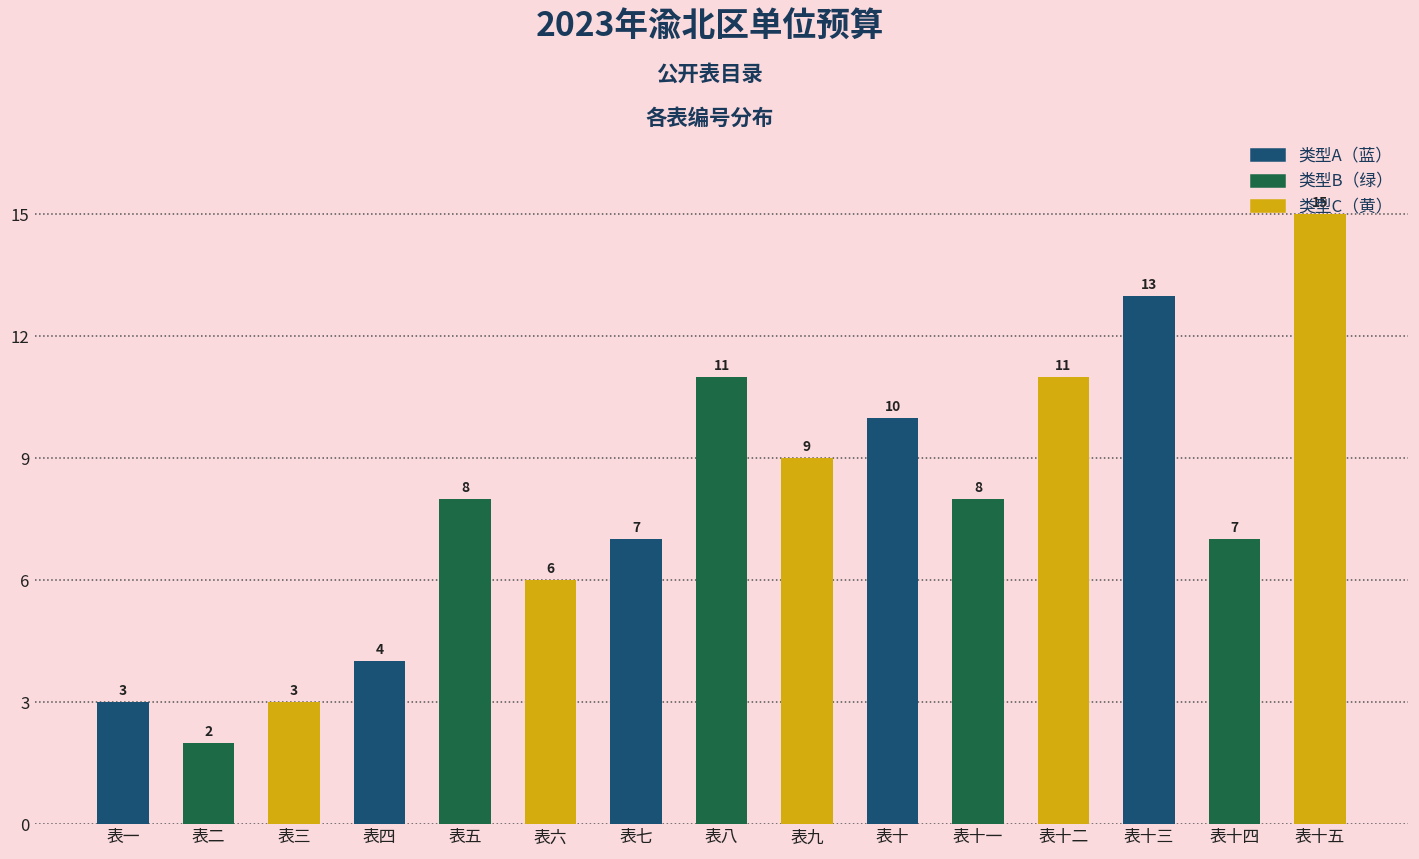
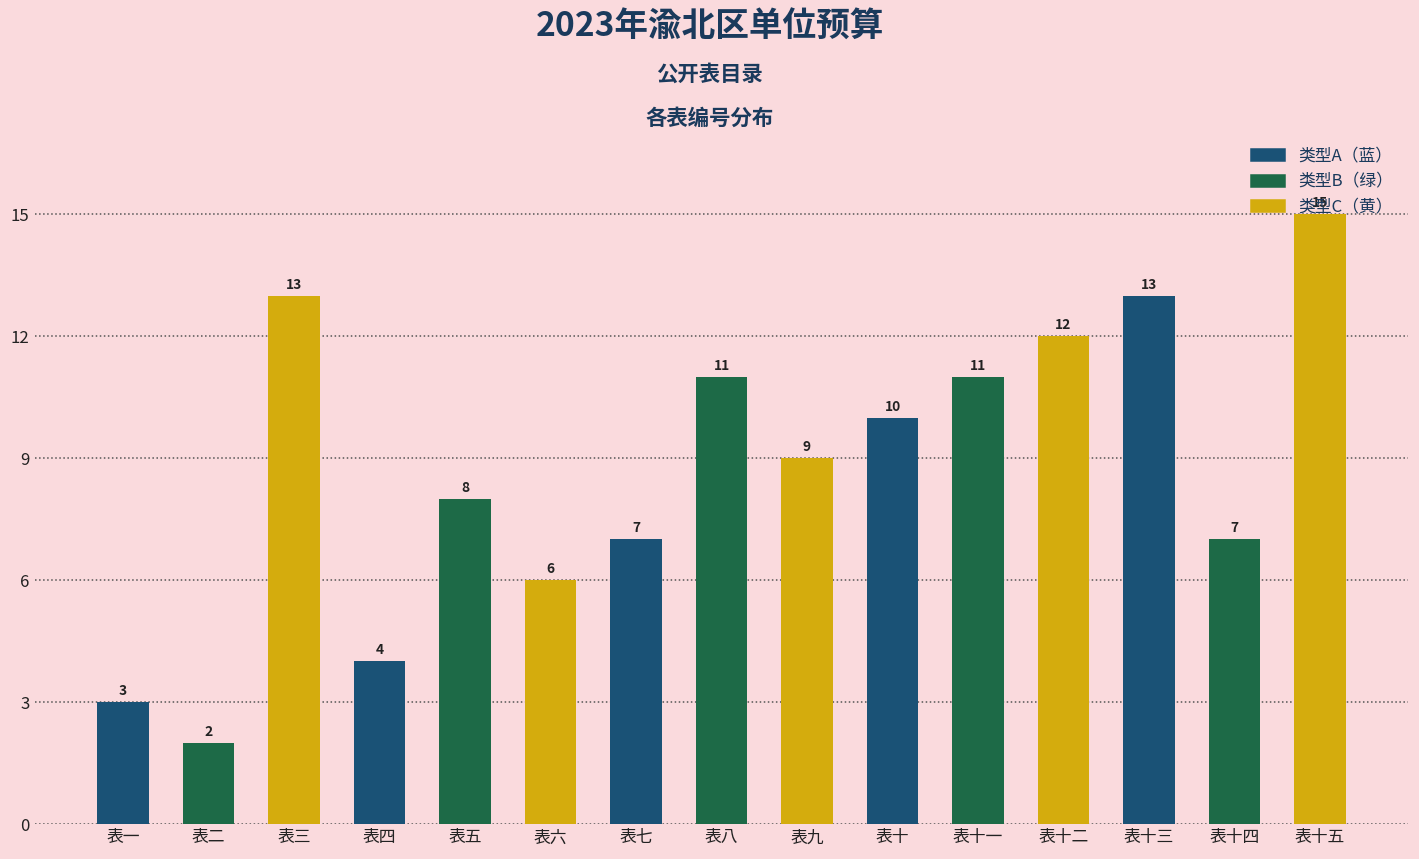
  {
    "表一": 3,
    "表二": 2,
-   "表三": 3,
+   "表三": 13,
    "表四": 4,
    "表五": 8,
    "表六": 6,
    "表七": 7,
    "表八": 11,
    "表九": 9,
    "表十": 10,
-   "表十一": 8,
-   "表十二": 11,
+   "表十一": 11,
+   "表十二": 12,
    "表十三": 13,
    "表十四": 7,
    "表十五": 15
  }
